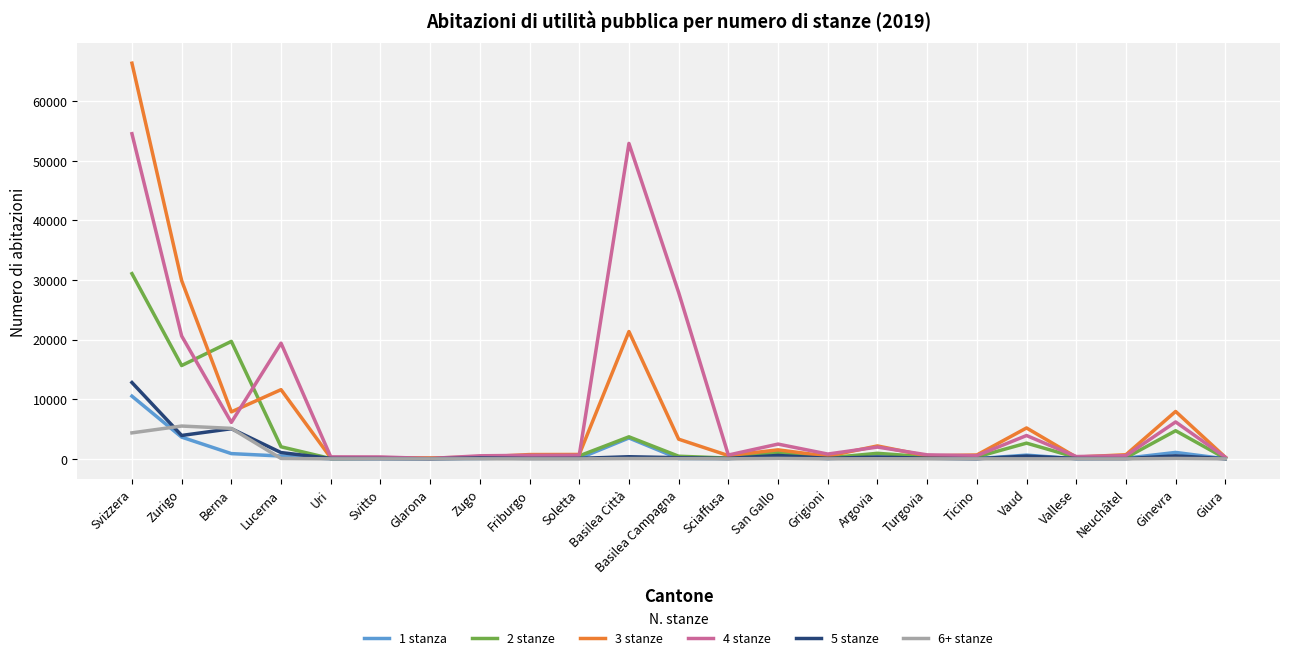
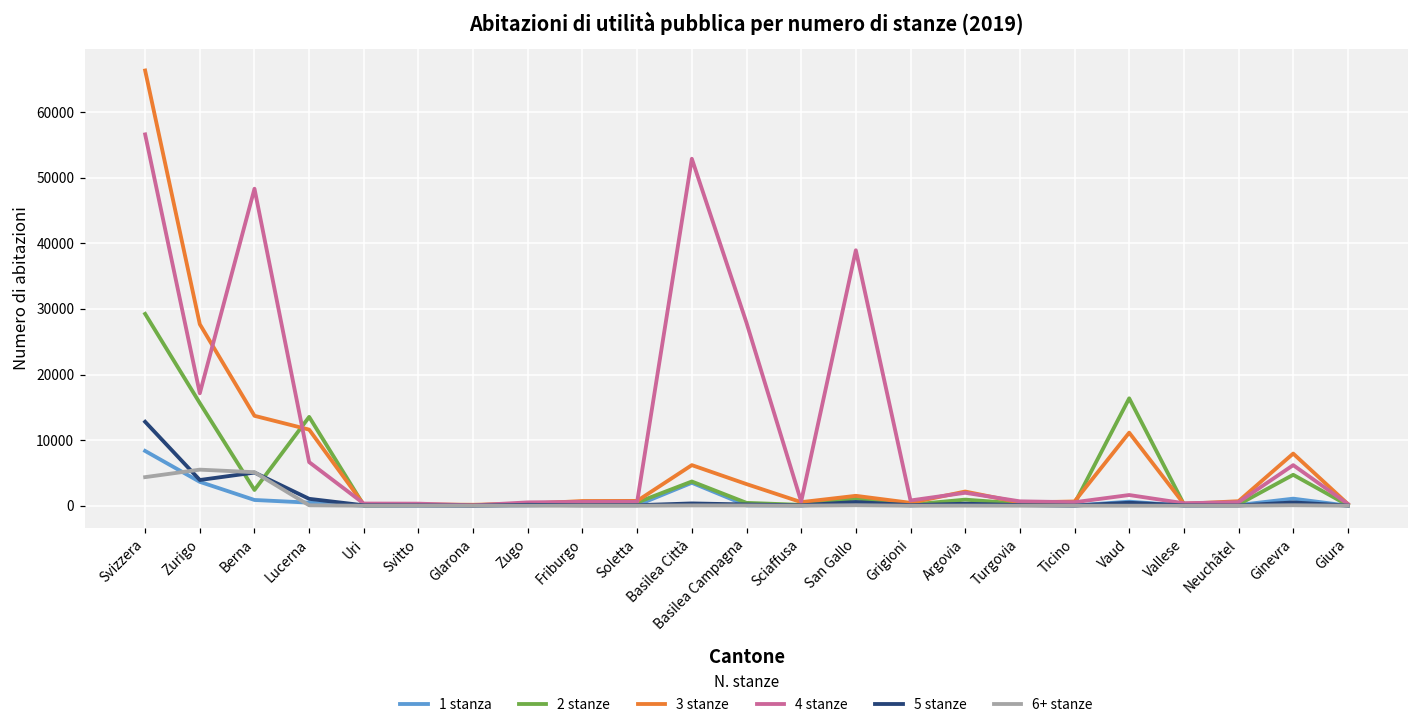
  {
    "1 stanza": {
-     "Svizzera": 11000,
+     "Svizzera": 8000,
      "Berna": 1000,
      "Ginevra": 1000
    },
    "2 stanze": {
-     "Svizzera": 31000,
+     "Svizzera": 29000,
      "Zurigo": 16000,
-     "Berna": 20000,
-     "Lucerna": 2000,
+     "Berna": 2000,
+     "Lucerna": 14000,
      "Argovia": 1000,
-     "Vaud": 3000,
+     "Vaud": 16000,
      "Ginevra": 5000
    },
    "3 stanze": {
      "Svizzera": 66000,
-     "Zurigo": 30000,
-     "Berna": 8000,
+     "Zurigo": 28000,
+     "Berna": 14000,
      "Lucerna": 12000,
-     "Basilea Città": 21000,
+     "Basilea Città": 6000,
      "Basilea Campagna": 3000,
-     "Vaud": 5000,
+     "Vaud": 11000,
      "Ginevra": 8000
    },
    "4 stanze": {
-     "Svizzera": 55000,
-     "Zurigo": 21000,
-     "Berna": 6000,
-     "Lucerna": 19000,
+     "Svizzera": 57000,
+     "Zurigo": 17000,
+     "Berna": 48000,
+     "Lucerna": 7000,
      "Basilea Città": 53000,
      "Basilea Campagna": 28000,
-     "San Gallo": 2000,
-     "Vaud": 4000,
+     "San Gallo": 39000,
+     "Vaud": 2000,
      "Ginevra": 6000
    },
    "5 stanze": {
      "Svizzera": 13000,
      "Lucerna": 1000,
      "Ginevra": 1000
    },
    "6+ stanze": {
      "Svizzera": 4000,
      "Zurigo": 6000,
      "Vaud": 0,
      "Ginevra": 0
    }
  }
